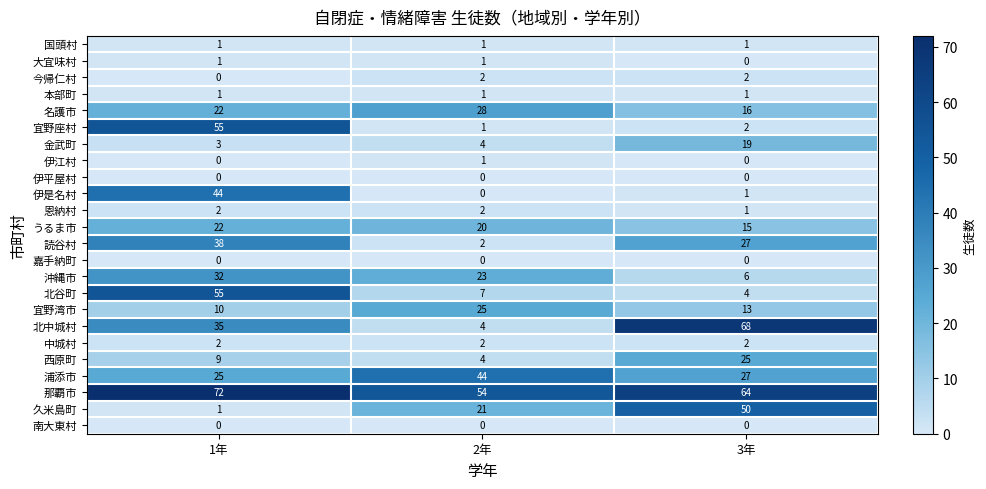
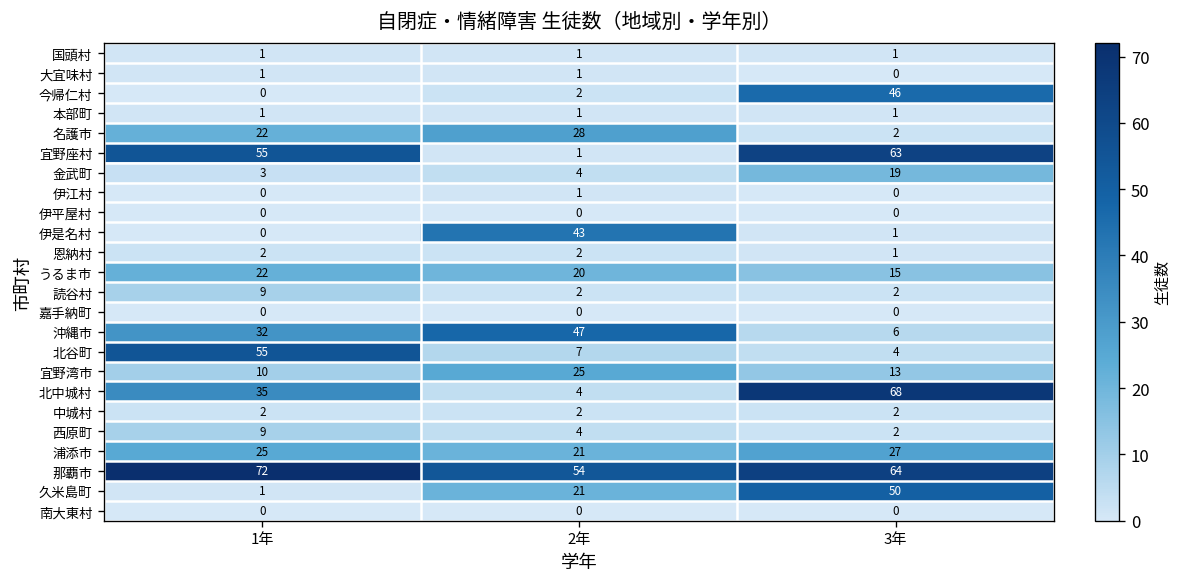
  {
    "国頭村": {
      "1年": 1,
      "2年": 1,
      "3年": 1
    },
    "大宜味村": {
      "1年": 1,
      "2年": 1,
      "3年": 0
    },
    "今帰仁村": {
      "1年": 0,
      "2年": 2,
-     "3年": 2
+     "3年": 46
    },
    "本部町": {
      "1年": 1,
      "2年": 1,
      "3年": 1
    },
    "名護市": {
      "1年": 22,
      "2年": 28,
-     "3年": 16
+     "3年": 2
    },
    "宜野座村": {
      "1年": 55,
      "2年": 1,
-     "3年": 2
+     "3年": 63
    },
    "金武町": {
      "1年": 3,
      "2年": 4,
      "3年": 19
    },
    "伊江村": {
      "1年": 0,
      "2年": 1,
      "3年": 0
    },
    "伊平屋村": {
      "1年": 0,
      "2年": 0,
      "3年": 0
    },
    "伊是名村": {
-     "1年": 44,
-     "2年": 0,
+     "1年": 0,
+     "2年": 43,
      "3年": 1
    },
    "恩納村": {
      "1年": 2,
      "2年": 2,
      "3年": 1
    },
    "うるま市": {
      "1年": 22,
      "2年": 20,
      "3年": 15
    },
    "読谷村": {
-     "1年": 38,
+     "1年": 9,
      "2年": 2,
-     "3年": 27
+     "3年": 2
    },
    "嘉手納町": {
      "1年": 0,
      "2年": 0,
      "3年": 0
    },
    "沖縄市": {
      "1年": 32,
-     "2年": 23,
+     "2年": 47,
      "3年": 6
    },
    "北谷町": {
      "1年": 55,
      "2年": 7,
      "3年": 4
    },
    "宜野湾市": {
      "1年": 10,
      "2年": 25,
      "3年": 13
    },
    "北中城村": {
      "1年": 35,
      "2年": 4,
      "3年": 68
    },
    "中城村": {
      "1年": 2,
      "2年": 2,
      "3年": 2
    },
    "西原町": {
      "1年": 9,
      "2年": 4,
-     "3年": 25
+     "3年": 2
    },
    "浦添市": {
      "1年": 25,
-     "2年": 44,
+     "2年": 21,
      "3年": 27
    },
    "那覇市": {
      "1年": 72,
      "2年": 54,
      "3年": 64
    },
    "久米島町": {
      "1年": 1,
      "2年": 21,
      "3年": 50
    },
    "南大東村": {
      "1年": 0,
      "2年": 0,
      "3年": 0
    }
  }
